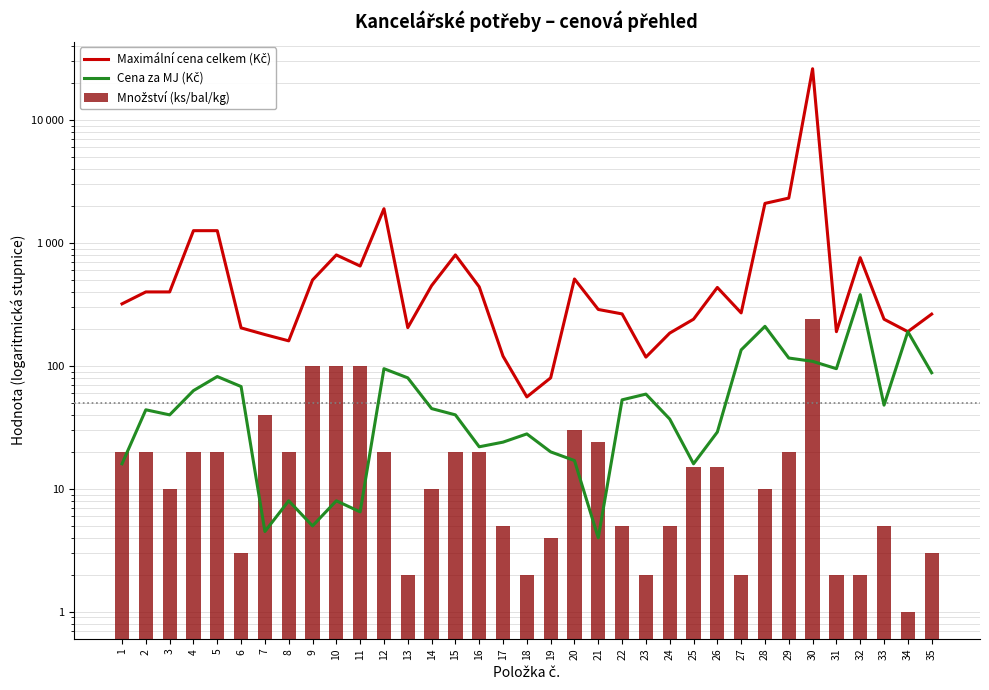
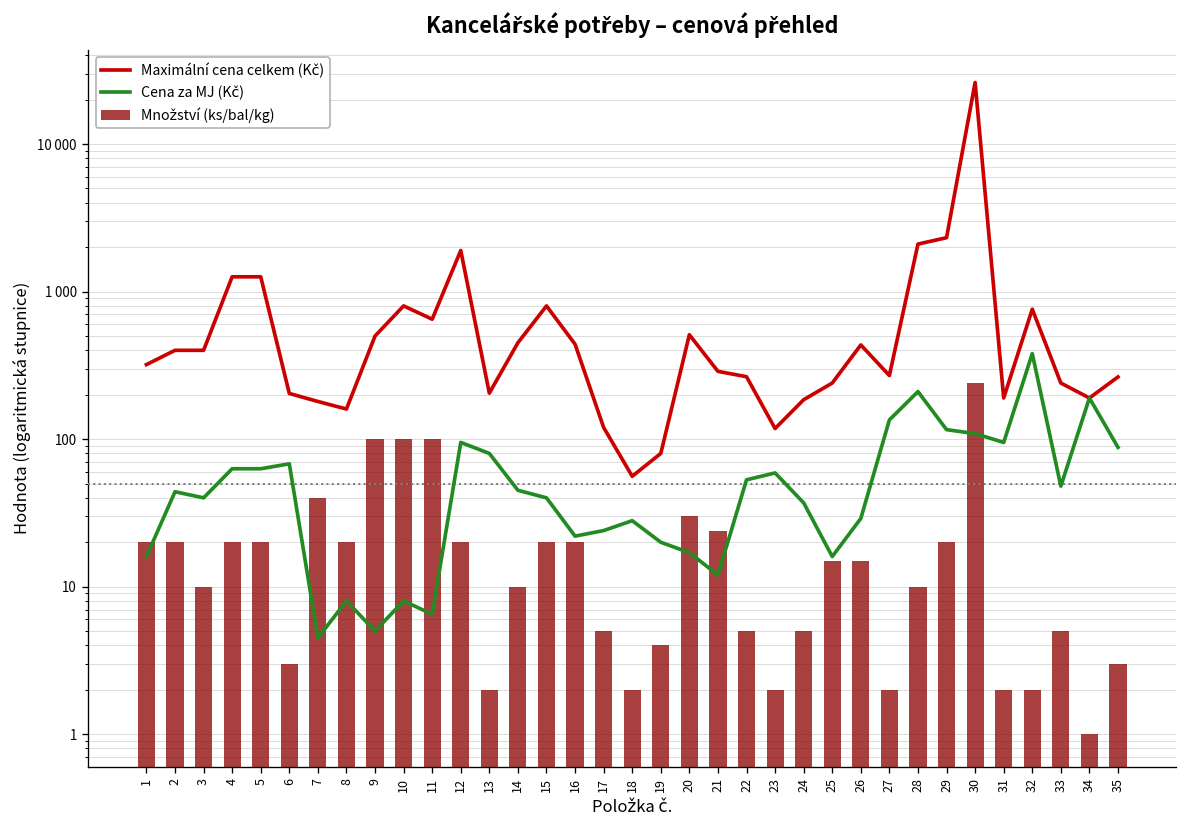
  {
    "Maximální cena celkem (Kč)": {
      "1": 320,
      "2": 400,
      "3": 400,
      "4": 1300,
      "5": 1300,
      "6": 200,
      "7": 180,
      "8": 160,
      "9": 500,
      "10": 800,
      "11": 700,
      "12": 1900,
      "13": 210,
      "14": 450,
      "15": 800,
      "16": 440,
      "17": 120,
      "18": 60,
      "19": 80,
      "20": 510,
      "21": 290,
      "22": 270,
      "23": 120,
      "24": 190,
      "25": 240,
      "26": 440,
      "27": 270,
      "28": 2100,
      "29": 2300,
      "30": 26000,
      "31": 190,
      "32": 800,
      "33": 240,
      "35": 260
    },
    "Množství (ks/bal/kg)": {
      "1": 20,
      "2": 20,
      "3": 10,
      "4": 20,
      "5": 20,
      "6": 3,
      "7": 40,
      "8": 20,
      "9": 100,
      "10": 100,
      "11": 100,
      "12": 20,
      "13": 2,
      "14": 10,
      "15": 20,
      "16": 20,
      "17": 5,
      "18": 2,
      "19": 4,
      "20": 30,
      "21": 24,
      "22": 5,
      "23": 2,
      "24": 5,
      "25": 15,
      "26": 15,
      "27": 2,
      "28": 10,
      "29": 20,
      "30": 240,
      "31": 2,
      "32": 2,
      "33": 5,
      "34": 1,
      "35": 3
    },
    "Cena za MJ (Kč)": {
      "1": 16,
      "2": 44,
      "3": 40,
      "4": 60,
-     "5": 80,
+     "5": 60,
      "6": 70,
      "7": 4.5,
      "8": 8,
      "9": 5,
      "10": 8,
      "11": 7,
      "12": 100,
      "13": 80,
      "14": 45,
      "15": 40,
      "16": 22,
      "17": 24,
      "18": 28,
      "19": 20,
      "20": 17,
-     "21": 4,
+     "21": 12,
      "22": 53,
      "23": 60,
      "24": 37,
      "25": 16,
      "26": 29,
      "27": 140,
      "28": 210,
      "29": 120,
      "30": 110,
      "31": 100,
      "32": 380,
      "33": 48,
      "35": 90
    }
  }
